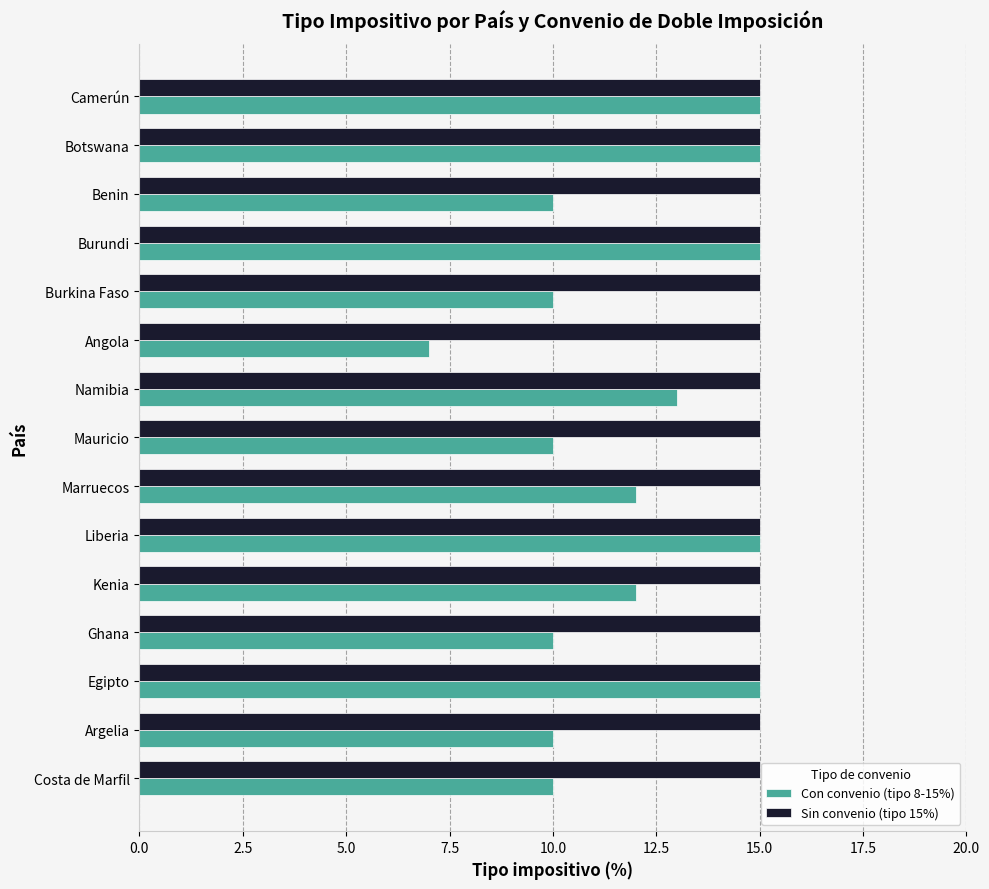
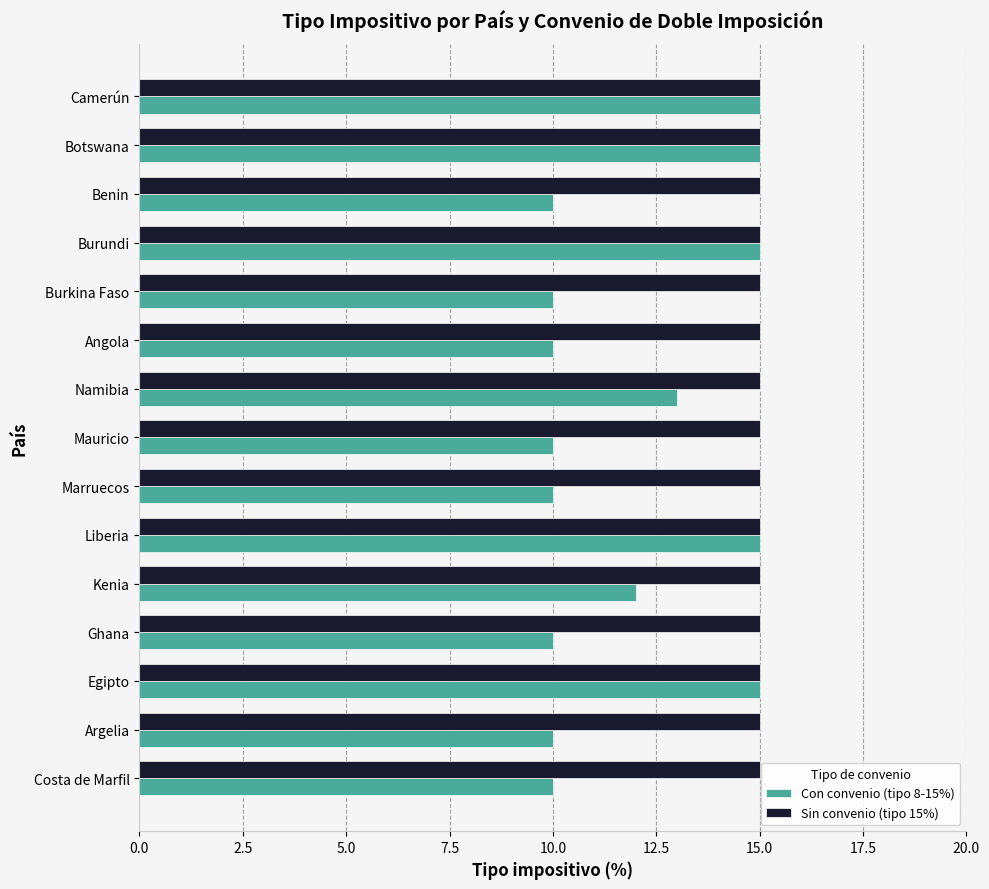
  {
    "Con convenio (tipo 8-15%)": {
      "Camerún": 15,
      "Botswana": 15,
      "Benin": 10,
      "Burundi": 15,
      "Burkina Faso": 10,
-     "Angola": 7,
+     "Angola": 10,
      "Namibia": 13,
      "Mauricio": 10,
-     "Marruecos": 12,
+     "Marruecos": 10,
      "Liberia": 15,
      "Kenia": 12,
      "Ghana": 10,
      "Egipto": 15,
      "Argelia": 10,
      "Costa de Marfil": 10
    },
    "Sin convenio (tipo 15%)": {
      "Camerún": 15,
      "Botswana": 15,
      "Benin": 15,
      "Burundi": 15,
      "Burkina Faso": 15,
      "Angola": 15,
      "Namibia": 15,
      "Mauricio": 15,
      "Marruecos": 15,
      "Liberia": 15,
      "Kenia": 15,
      "Ghana": 15,
      "Egipto": 15,
      "Argelia": 15,
      "Costa de Marfil": 15
    }
  }
